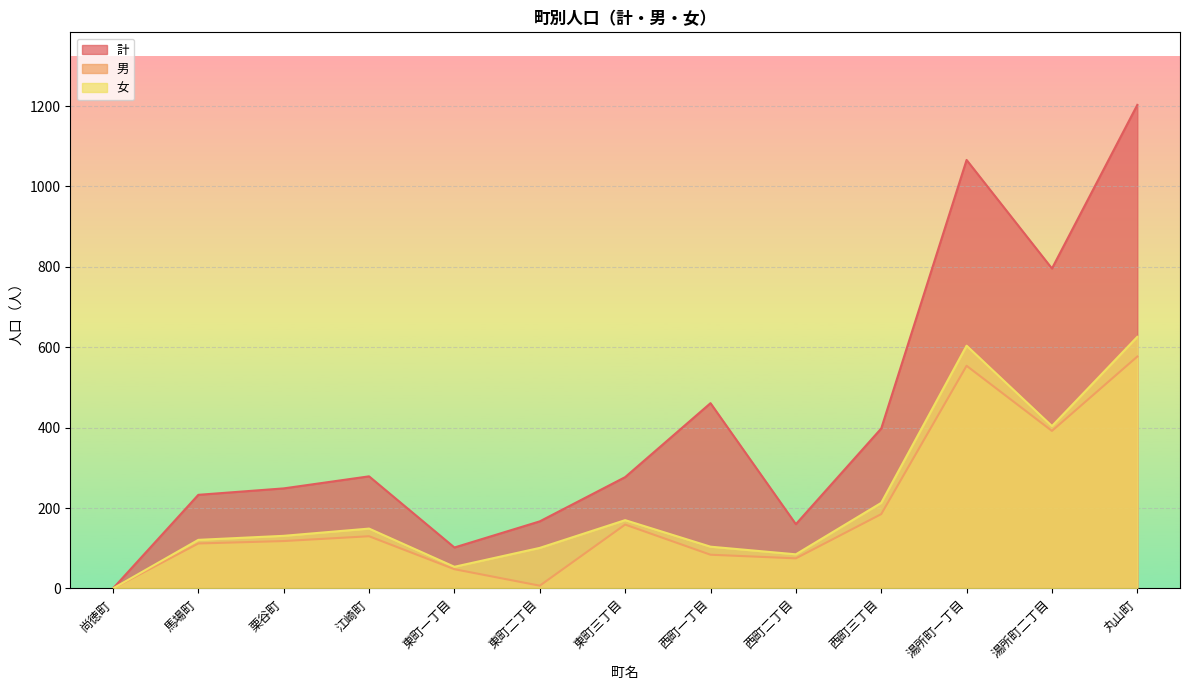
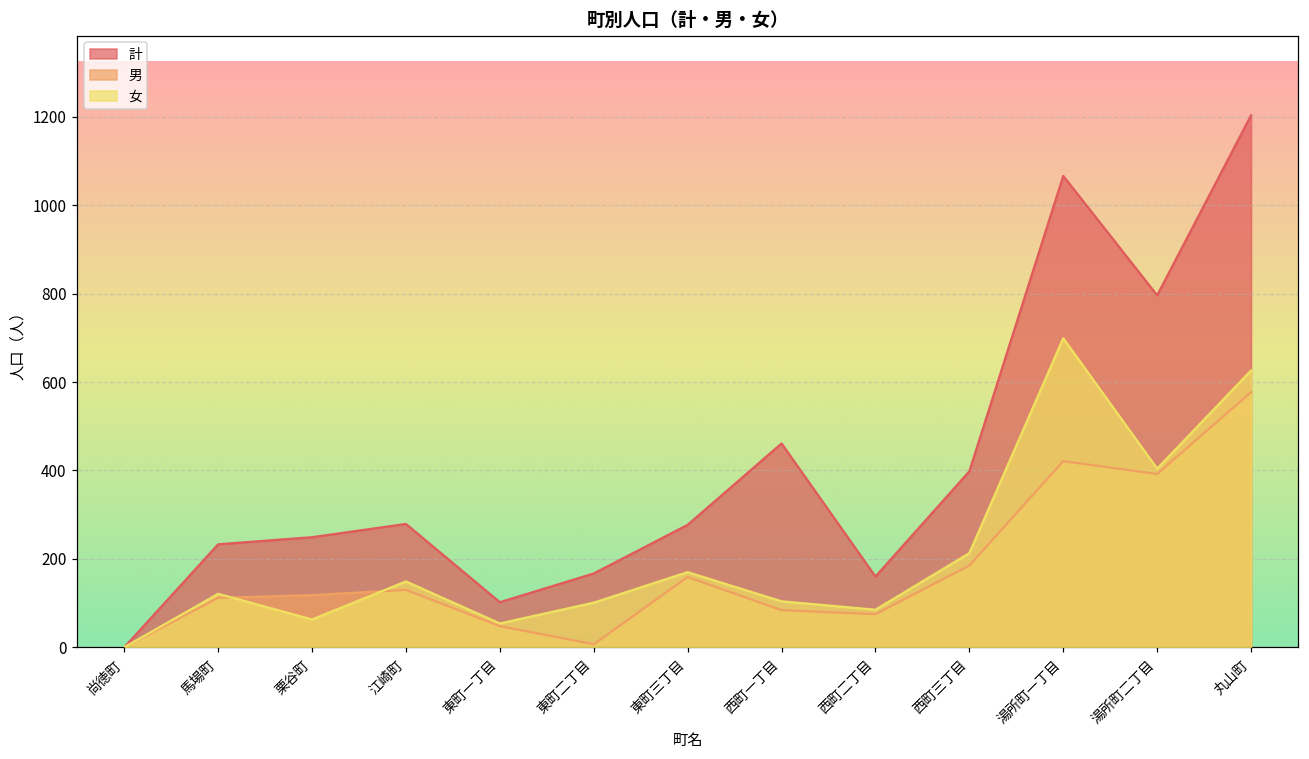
  {
    "計": {
      "馬場町": 230,
      "栗谷町": 250,
      "江崎町": 280,
      "東町一丁目": 100,
      "東町二丁目": 170,
      "東町三丁目": 280,
      "西町一丁目": 460,
      "西町二丁目": 160,
      "西町三丁目": 400,
      "湯所町一丁目": 1070,
      "湯所町二丁目": 800,
      "丸山町": 1200
    },
    "男": {
      "馬場町": 110,
      "栗谷町": 120,
      "江崎町": 130,
      "東町二丁目": 10,
      "東町三丁目": 160,
      "西町一丁目": 80,
      "西町二丁目": 80,
      "西町三丁目": 190,
-     "湯所町一丁目": 550,
+     "湯所町一丁目": 420,
      "湯所町二丁目": 390,
      "丸山町": 580
    },
    "女": {
      "馬場町": 120,
-     "栗谷町": 130,
+     "栗谷町": 60,
      "江崎町": 150,
      "東町二丁目": 100,
      "東町三丁目": 170,
      "西町一丁目": 100,
      "西町二丁目": 90,
      "西町三丁目": 210,
-     "湯所町一丁目": 600,
+     "湯所町一丁目": 700,
      "湯所町二丁目": 400,
      "丸山町": 630
    }
  }
